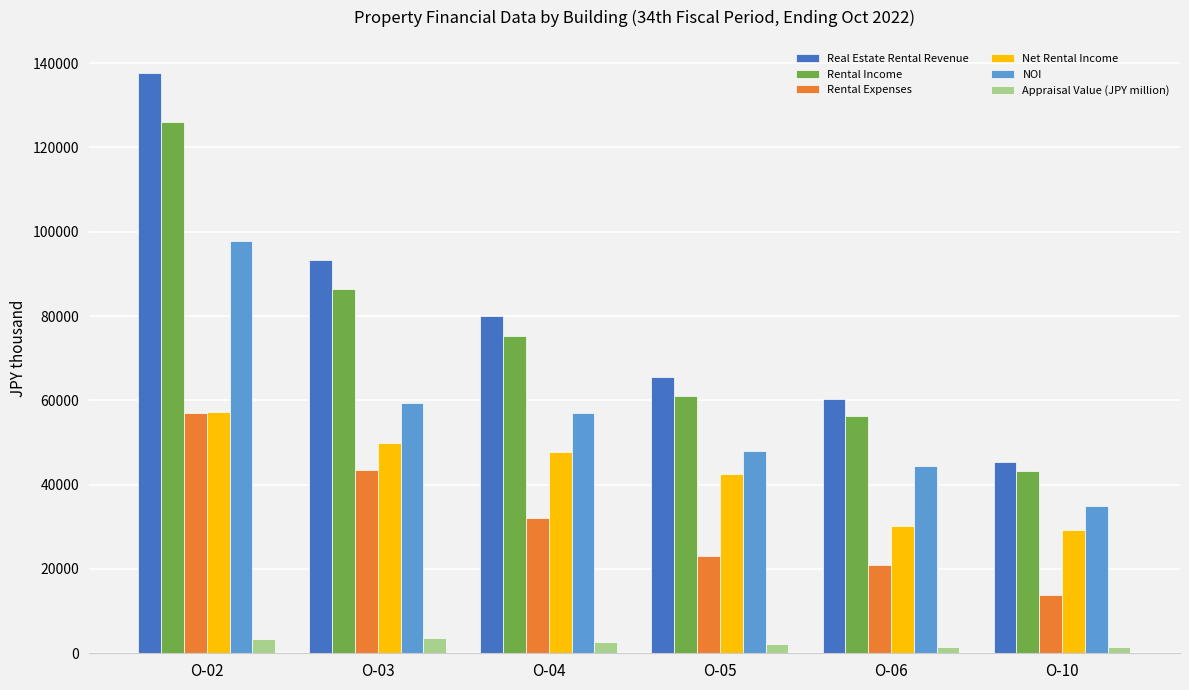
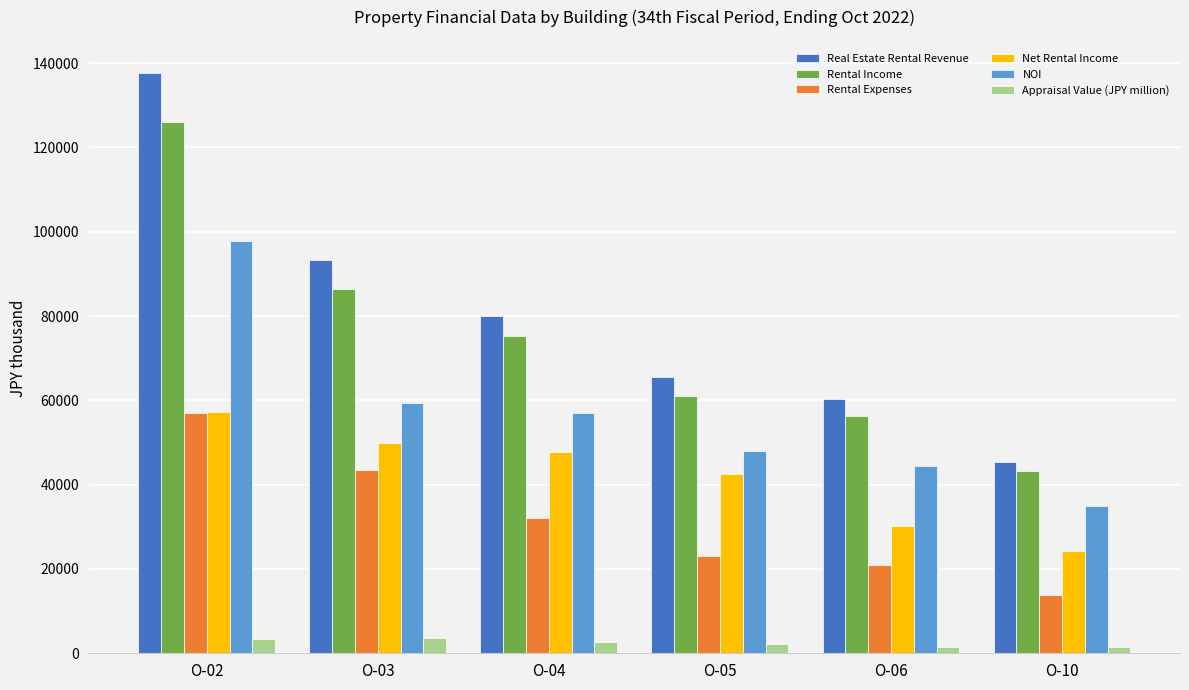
  {
    "Rental Income": {
      "O-02": 126000,
      "O-03": 87000,
      "O-04": 75000,
      "O-05": 61000,
      "O-06": 56000,
      "O-10": 43000
    },
    "Rental Expenses": {
      "O-02": 57000,
      "O-03": 43000,
      "O-04": 32000,
      "O-05": 23000,
      "O-06": 21000,
      "O-10": 14000
    },
    "Net Rental Income": {
      "O-02": 57000,
      "O-03": 50000,
      "O-04": 48000,
      "O-05": 43000,
      "O-06": 30000,
-     "O-10": 29000
+     "O-10": 24000
    },
    "Appraisal Value (JPY million)": {
      "O-02": 3000,
      "O-03": 4000,
      "O-04": 3000,
      "O-05": 2000,
      "O-06": 2000,
      "O-10": 1000
    }
  }
